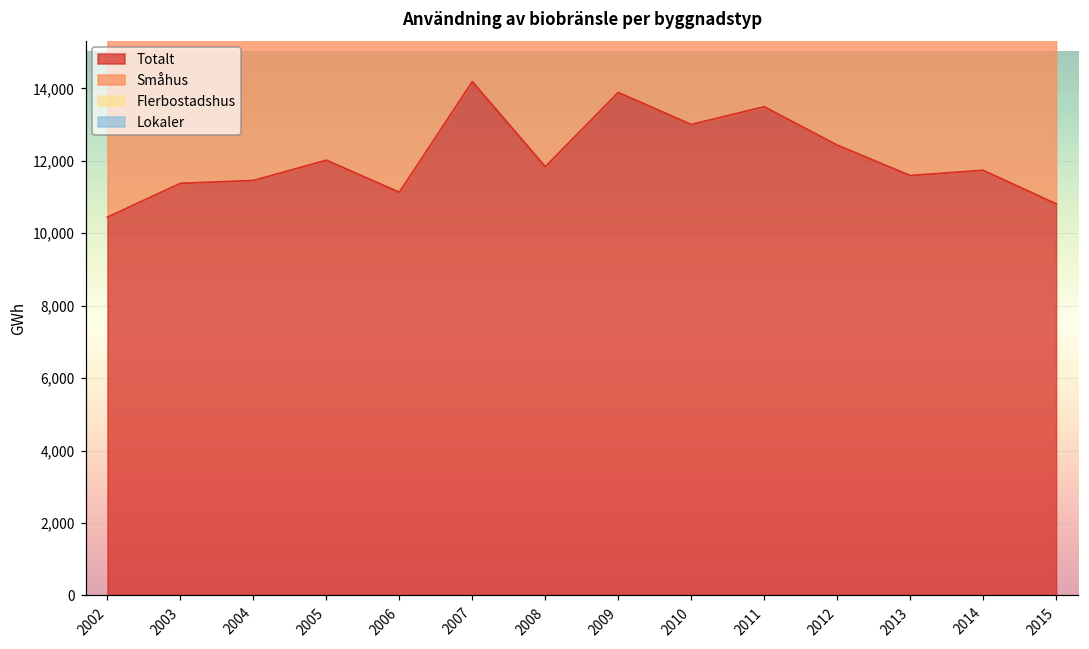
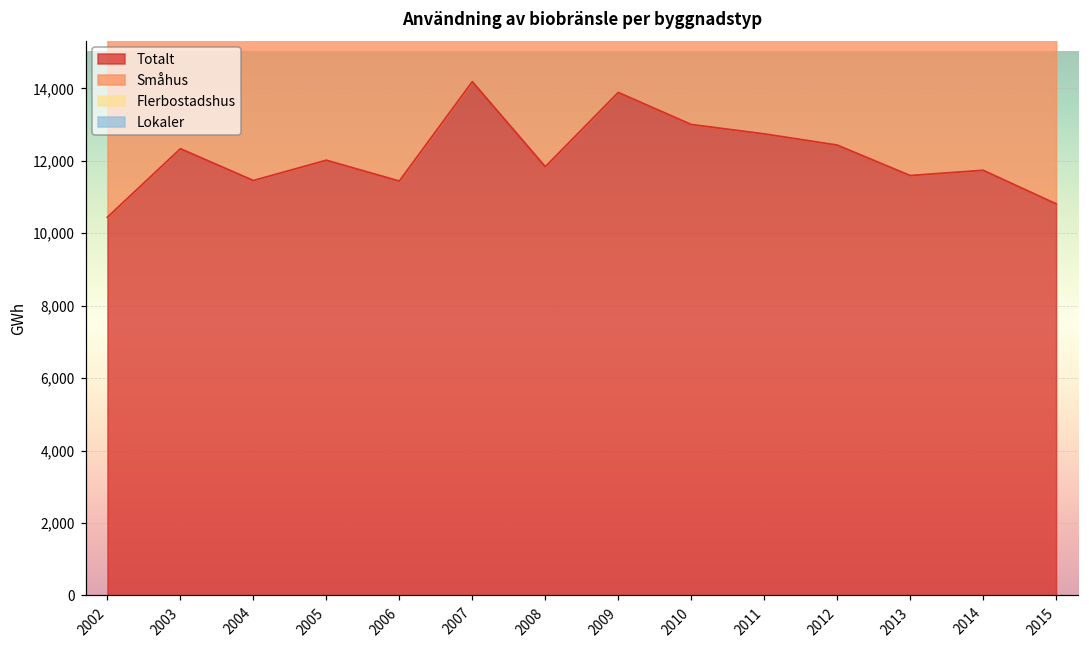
  {
    "Totalt": {
      "2002": "10,400",
-     "2003": "11,400",
+     "2003": "12,300",
      "2004": "11,500",
      "2005": "12,000",
-     "2006": "11,100",
+     "2006": "11,400",
      "2007": "14,200",
      "2008": "11,800",
      "2009": "13,900",
      "2010": "13,000",
-     "2011": "13,500",
+     "2011": "12,700",
      "2012": "12,400",
      "2013": "11,600",
      "2014": "11,700",
      "2015": "10,800"
    }
  }
